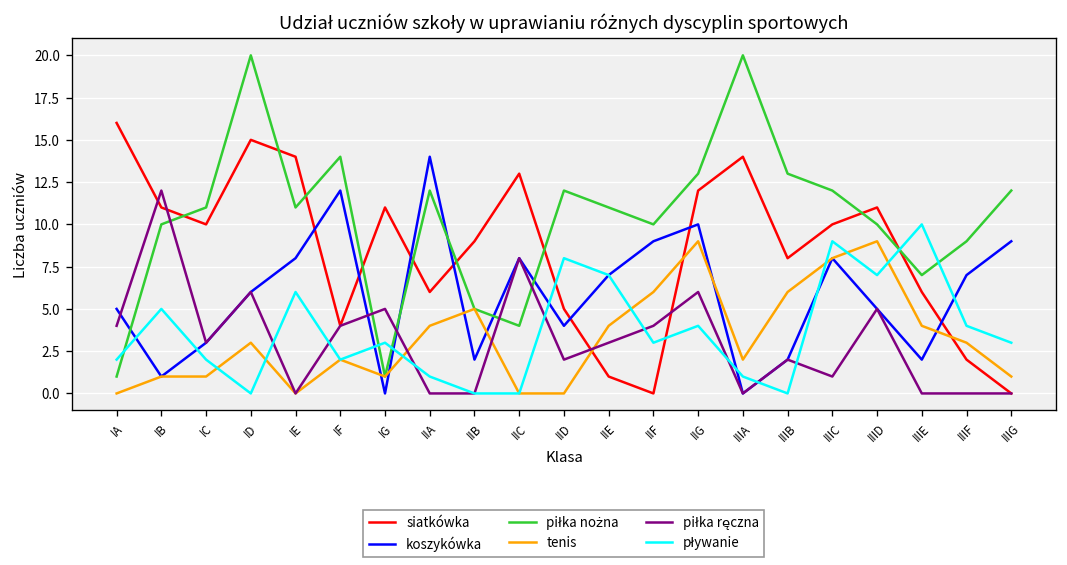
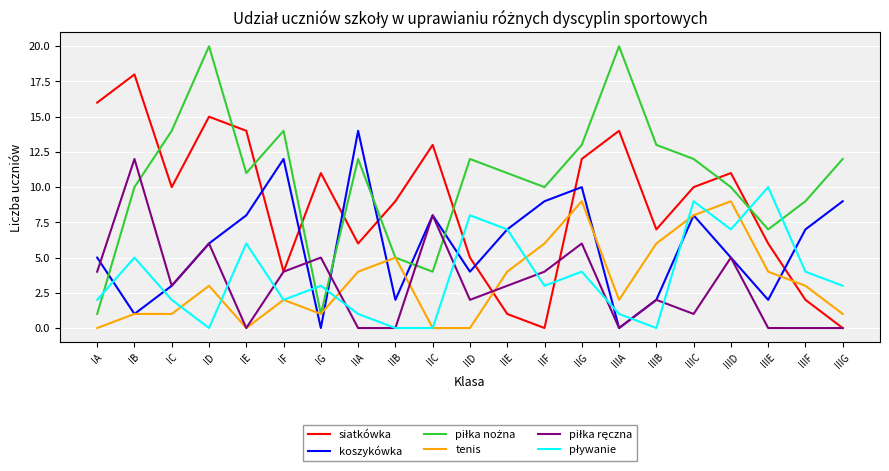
  {
    "siatkówka": {
      "IA": 16,
-     "IB": 11,
+     "IB": 18,
      "IC": 10,
      "ID": 15,
      "IE": 14,
      "IG": 11,
      "IIA": 6,
      "IIB": 9,
      "IIC": 13,
      "IID": 5,
      "IIE": 1,
      "IIF": 0,
      "IIG": 12,
      "IIIA": 14,
-     "IIIB": 8,
+     "IIIB": 7,
      "IIIC": 10,
      "IIID": 11,
      "IIIE": 6,
      "IIIF": 2
    },
    "koszykówka": {
      "IA": 5,
      "IE": 8,
      "IF": 12,
      "IG": 0,
      "IIA": 14,
      "IIB": 2,
      "IID": 4,
      "IIF": 9,
      "IIG": 10,
      "IIIE": 2,
      "IIIF": 7,
      "IIIG": 9
    },
    "piłka nożna": {
      "IA": 1,
      "IB": 10,
-     "IC": 11,
+     "IC": 14,
      "ID": 20,
      "IE": 11,
      "IF": 14,
      "IIA": 12,
      "IIC": 4,
      "IID": 12,
      "IIE": 11,
      "IIF": 10,
      "IIG": 13,
      "IIIA": 20,
      "IIIB": 13,
      "IIIC": 12,
      "IIID": 10,
      "IIIE": 7,
      "IIIF": 9,
      "IIIG": 12
    },
    "tenis": {
      "IA": 0,
      "IC": 1,
      "ID": 3,
      "IIA": 4,
      "IID": 0,
      "IIE": 4,
      "IIF": 6,
      "IIG": 9,
      "IIIA": 2,
      "IIIB": 6,
      "IIID": 9,
      "IIIE": 4,
      "IIIF": 3,
      "IIIG": 1
    },
    "piłka ręczna": {
      "IA": 4,
      "IB": 12,
      "IG": 5,
      "IIA": 0,
      "IID": 2,
      "IIE": 3,
      "IIF": 4,
      "IIG": 6,
      "IIIC": 1,
      "IIIE": 0,
      "IIIF": 0
    },
    "pływanie": {
      "IA": 2,
      "IB": 5,
      "IC": 2,
      "ID": 0,
      "IE": 6,
      "IG": 3,
      "IIA": 1,
      "IID": 8,
      "IIF": 3,
      "IIG": 4,
      "IIIA": 1,
      "IIIB": 0,
      "IIIC": 9,
      "IIID": 7,
      "IIIE": 10,
      "IIIF": 4,
      "IIIG": 3
    }
  }
